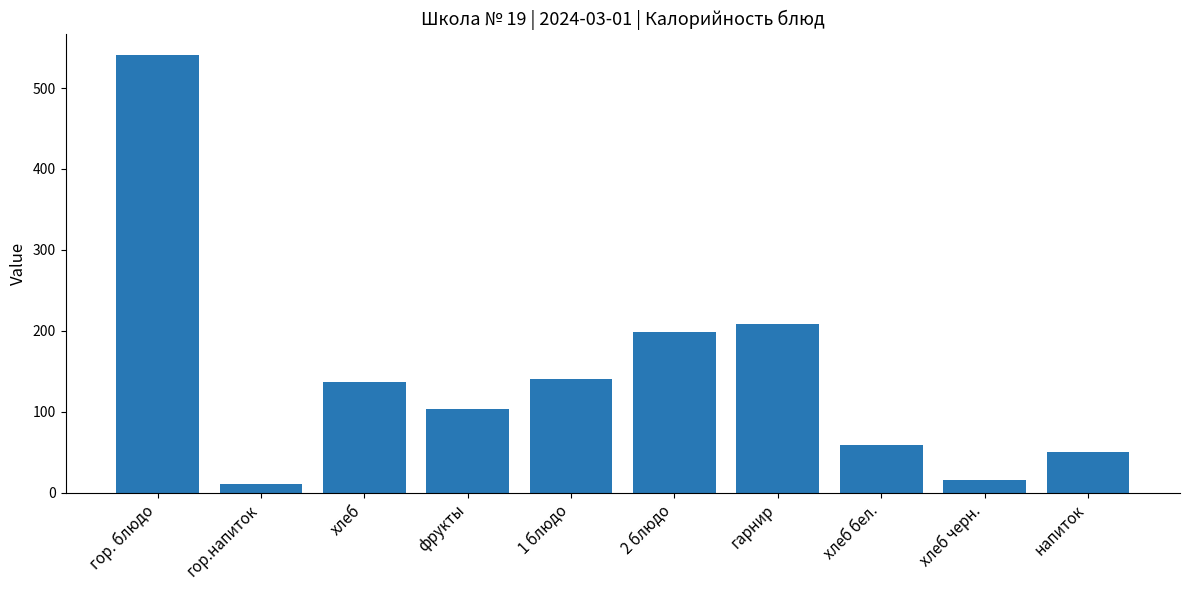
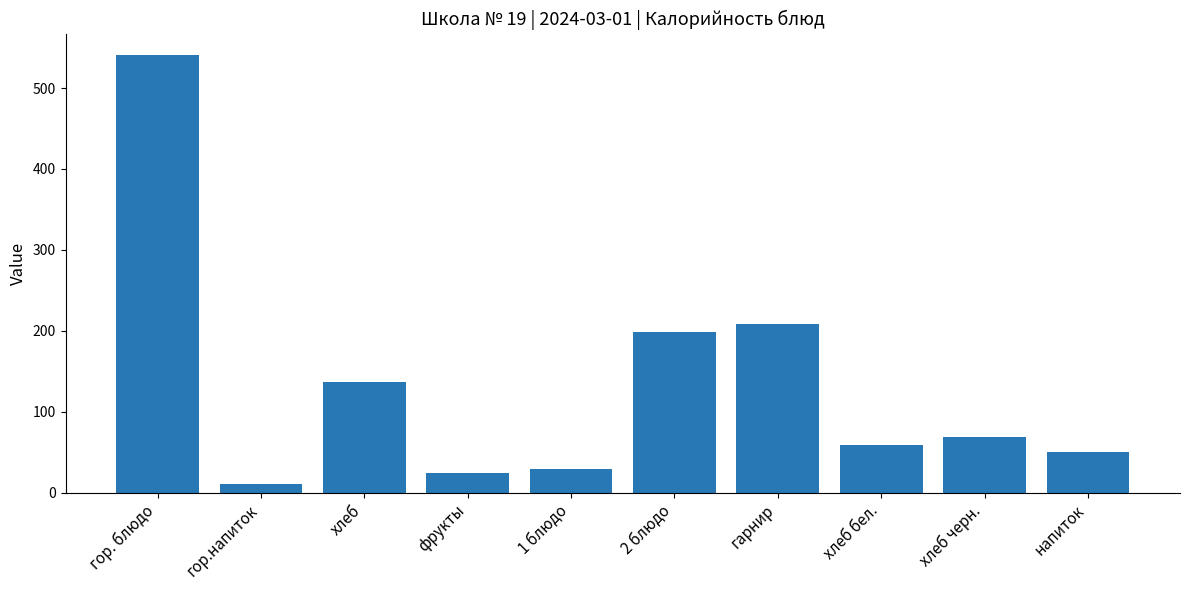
  {
    "гор. блюдо": 540,
    "гор.напиток": 10,
    "хлеб": 140,
-   "фрукты": 100,
-   "1 блюдо": 140,
+   "фрукты": 20,
+   "1 блюдо": 30,
    "2 блюдо": 200,
    "гарнир": 210,
    "хлеб бел.": 60,
-   "хлеб черн.": 20,
+   "хлеб черн.": 70,
    "напиток": 50
  }
